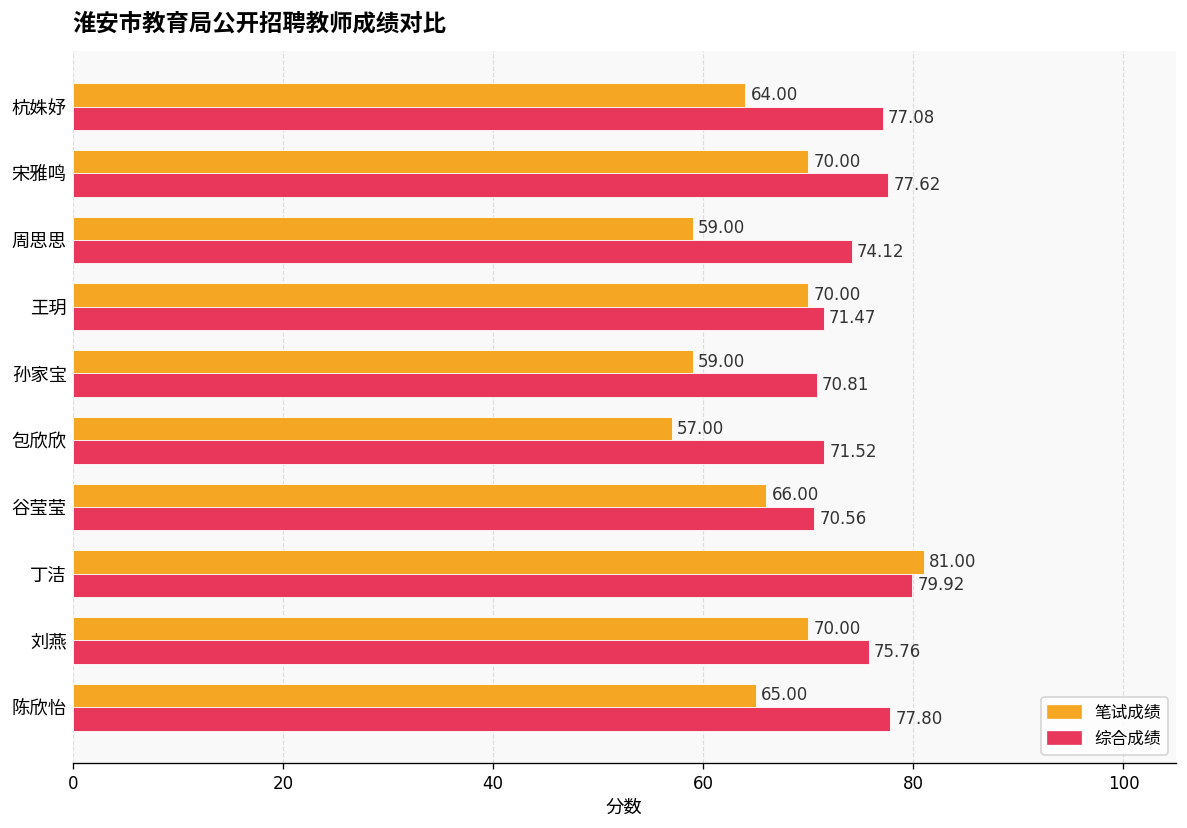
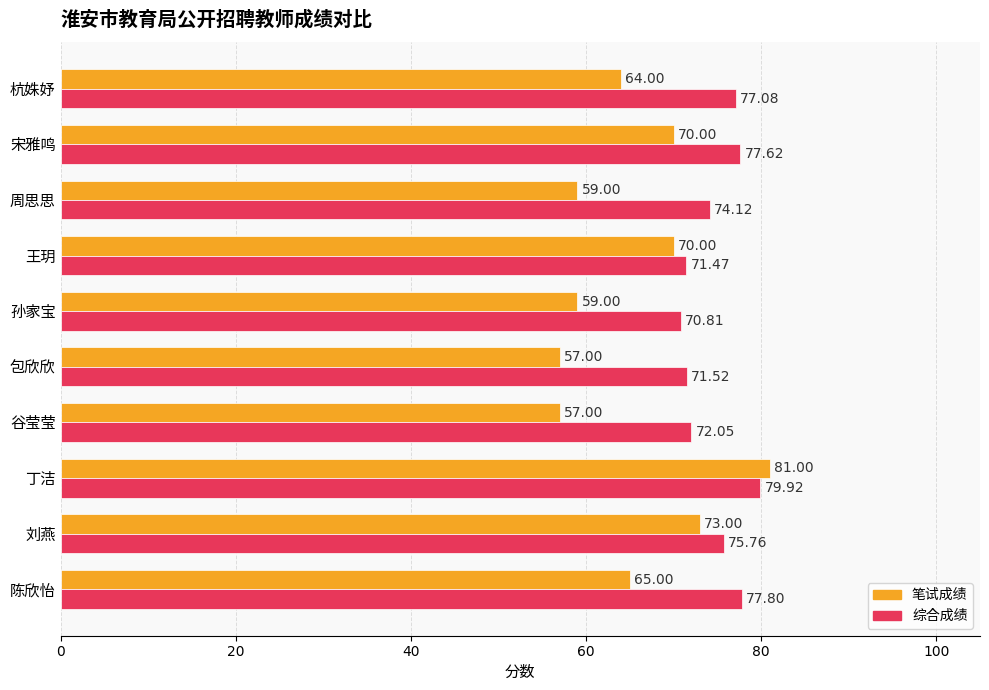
  {
    "笔试成绩": {
      "杭姝妤": 64.00,
      "宋雅鸣": 70.00,
      "周思思": 59.00,
      "王玥": 70.00,
      "孙家宝": 59.00,
      "包欣欣": 57.00,
-     "谷莹莹": 66.00,
+     "谷莹莹": 57.00,
      "丁洁": 81.00,
-     "刘燕": 70.00,
+     "刘燕": 73.00,
      "陈欣怡": 65.00
    },
    "综合成绩": {
      "杭姝妤": 77.08,
      "宋雅鸣": 77.62,
      "周思思": 74.12,
      "王玥": 71.47,
      "孙家宝": 70.81,
      "包欣欣": 71.52,
-     "谷莹莹": 70.56,
+     "谷莹莹": 72.05,
      "丁洁": 79.92,
      "刘燕": 75.76,
      "陈欣怡": 77.80
    }
  }
